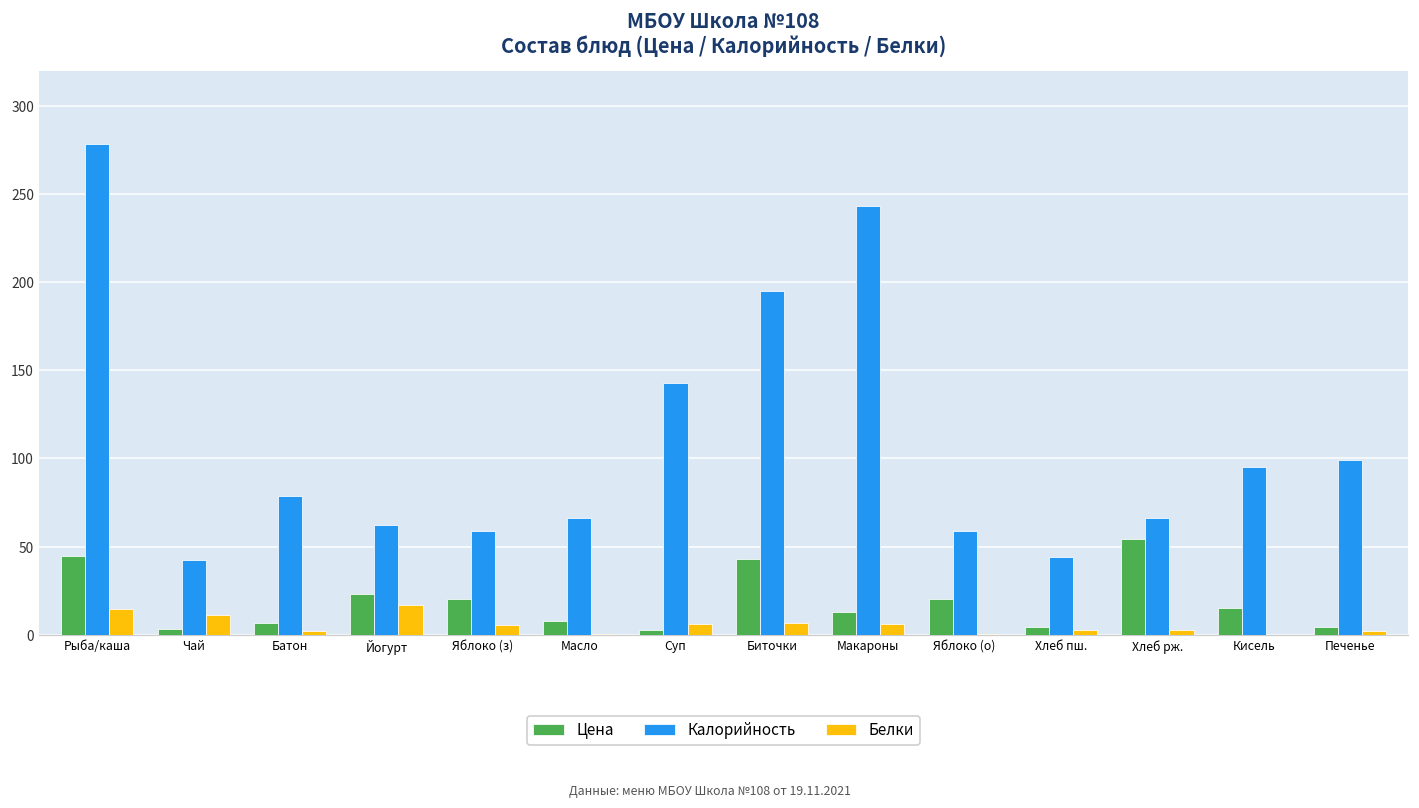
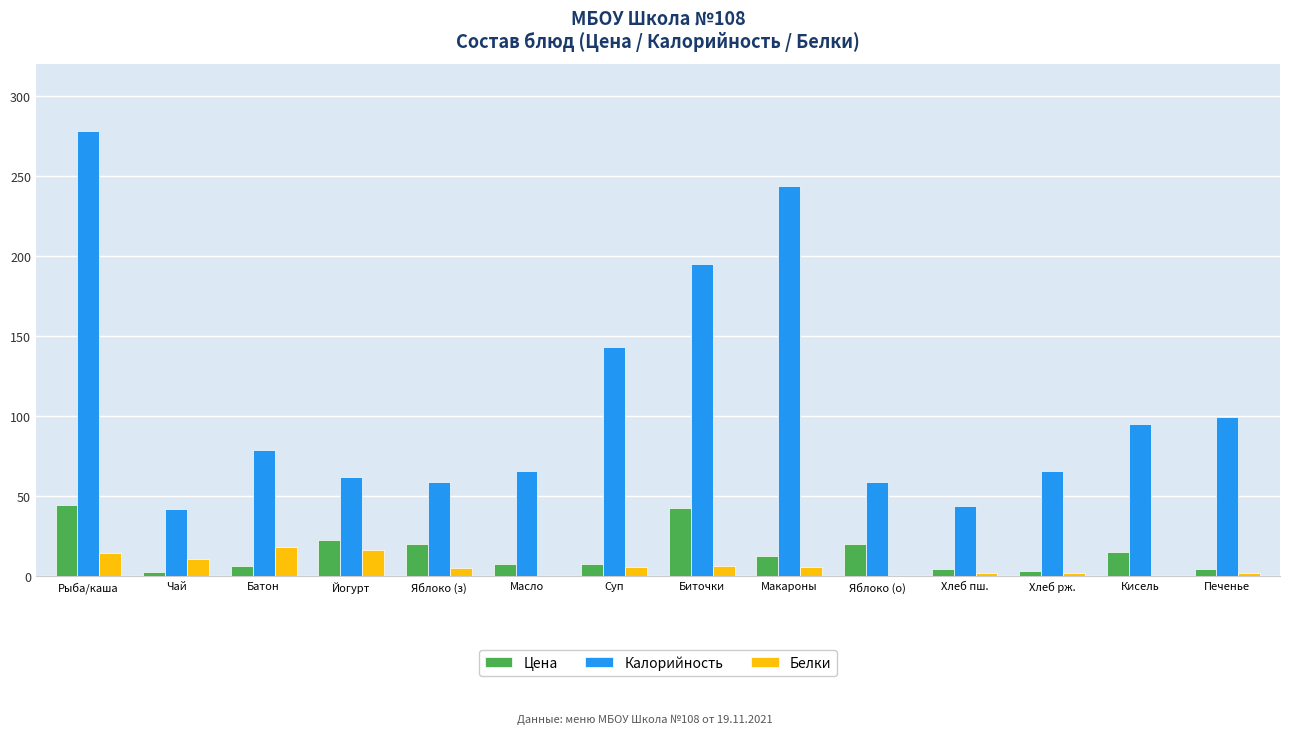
  {
    "Цена": {
      "Рыба/каша": 44,
      "Чай": 3,
      "Батон": 6,
      "Йогурт": 23,
      "Яблоко (з)": 20,
      "Масло": 8,
-     "Суп": 3,
+     "Суп": 8,
      "Биточки": 43,
      "Макароны": 13,
      "Яблоко (о)": 20,
      "Хлеб пш.": 4,
-     "Хлеб рж.": 54,
+     "Хлеб рж.": 3,
      "Кисель": 15,
      "Печенье": 5
    },
    "Калорийность": {
      "Рыба/каша": 278,
      "Чай": 42,
      "Батон": 79,
      "Йогурт": 62,
      "Яблоко (з)": 59,
      "Масло": 66,
      "Суп": 143,
      "Биточки": 195,
      "Макароны": 244,
      "Яблоко (о)": 59,
      "Хлеб пш.": 44,
      "Хлеб рж.": 66,
      "Кисель": 95,
      "Печенье": 99
    },
    "Белки": {
      "Рыба/каша": 15,
      "Чай": 11,
-     "Батон": 2,
+     "Батон": 19,
      "Йогурт": 17,
      "Яблоко (з)": 6,
      "Суп": 6,
      "Биточки": 6,
      "Макароны": 6,
      "Хлеб пш.": 2,
      "Хлеб рж.": 2,
      "Кисель": 0,
      "Печенье": 2
    }
  }
